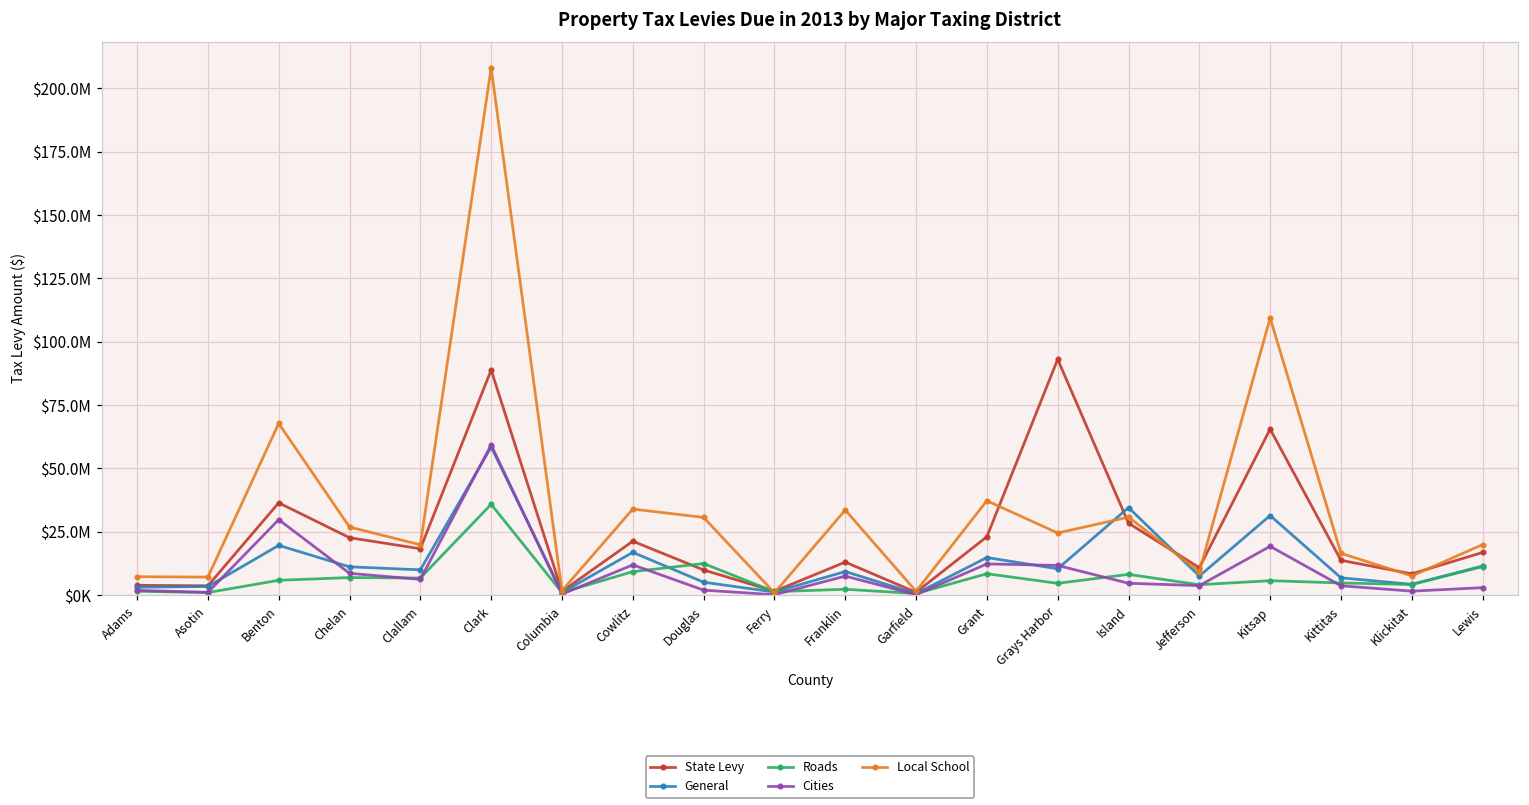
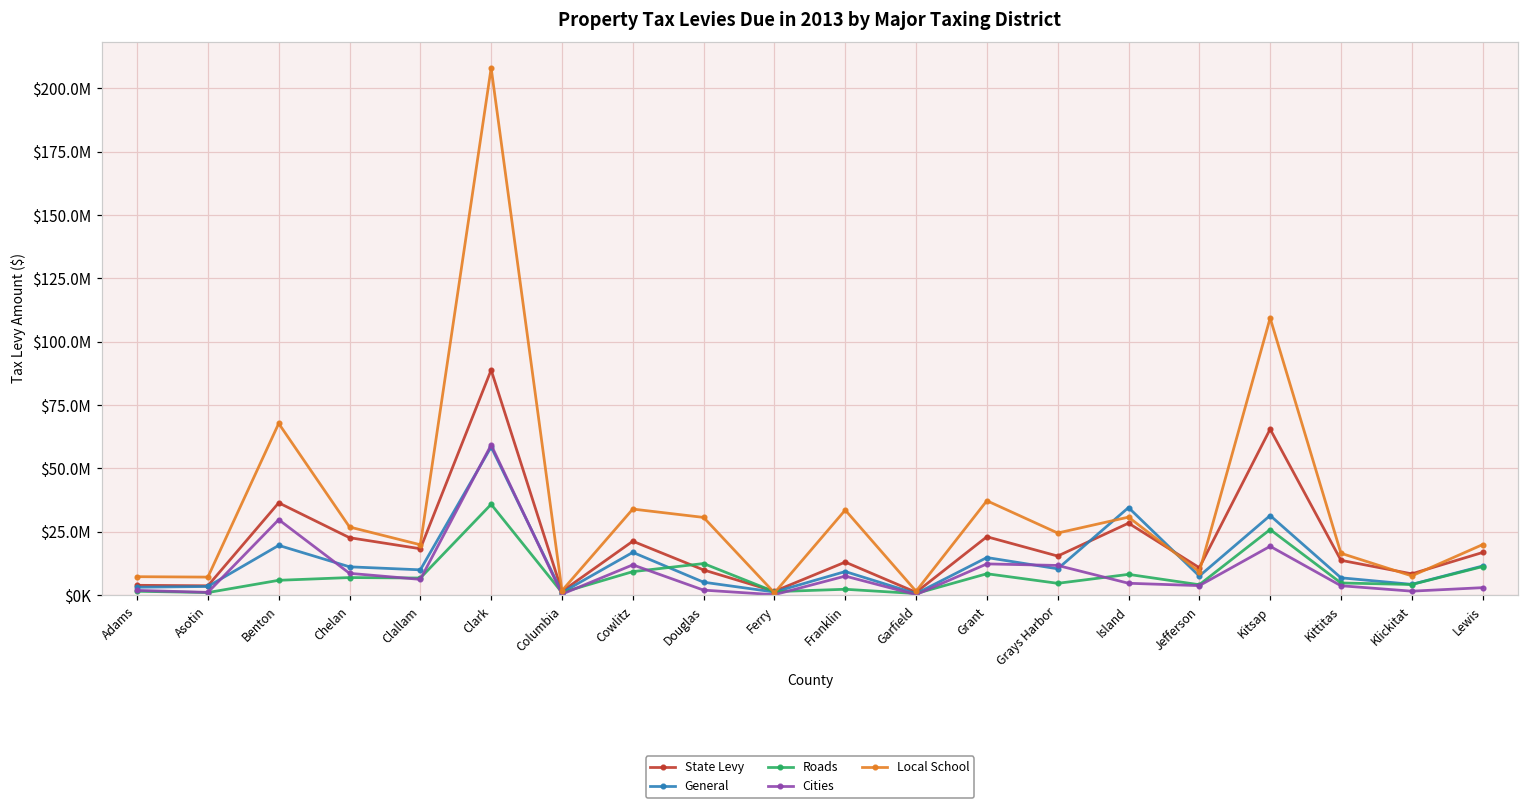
  {
    "State Levy": {
      "Benton": "$36000000",
      "Chelan": "$23000000",
      "Clallam": "$18000000",
      "Clark": "$89000000",
      "Cowlitz": "$21000000",
      "Douglas": "$10000000",
      "Franklin": "$13000000",
      "Grant": "$23000000",
-     "Grays Harbor": "$93000000",
+     "Grays Harbor": "$15000000",
      "Island": "$28000000",
      "Jefferson": "$11000000",
      "Kitsap": "$65000000",
      "Kittitas": "$14000000",
      "Lewis": "$17000000"
    },
    "General": {
      "Benton": "$20000000",
      "Chelan": "$11000000",
      "Clallam": "$10000000",
      "Cowlitz": "$17000000",
      "Douglas": "$5000000",
      "Franklin": "$9000000",
      "Grant": "$15000000",
      "Grays Harbor": "$10000000",
      "Island": "$35000000",
      "Jefferson": "$7000000",
      "Kitsap": "$31000000",
      "Kittitas": "$7000000"
    },
    "Roads": {
      "Benton": "$6000000",
      "Chelan": "$7000000",
      "Clark": "$36000000",
      "Cowlitz": "$9000000",
      "Douglas": "$12000000",
      "Franklin": "$2000000",
      "Grant": "$8000000",
      "Grays Harbor": "$5000000",
      "Island": "$8000000",
-     "Kitsap": "$6000000",
+     "Kitsap": "$26000000",
      "Kittitas": "$5000000"
    },
    "Cities": {
      "Benton": "$30000000",
      "Chelan": "$9000000",
      "Cowlitz": "$12000000",
      "Douglas": "$2000000",
      "Franklin": "$7000000",
      "Grant": "$12000000",
      "Grays Harbor": "$12000000",
      "Island": "$5000000",
      "Kitsap": "$19000000",
      "Kittitas": "$4000000",
      "Klickitat": "$2000000",
      "Lewis": "$3000000"
    },
    "Local School": {
      "Adams": "$7000000",
      "Asotin": "$7000000",
      "Benton": "$68000000",
      "Chelan": "$27000000",
      "Clallam": "$20000000",
      "Clark": "$208000000",
      "Cowlitz": "$34000000",
      "Douglas": "$31000000",
      "Franklin": "$34000000",
      "Grant": "$37000000",
      "Grays Harbor": "$24000000",
      "Island": "$31000000",
      "Jefferson": "$9000000",
      "Kitsap": "$109000000",
      "Kittitas": "$16000000",
      "Lewis": "$20000000"
    }
  }
